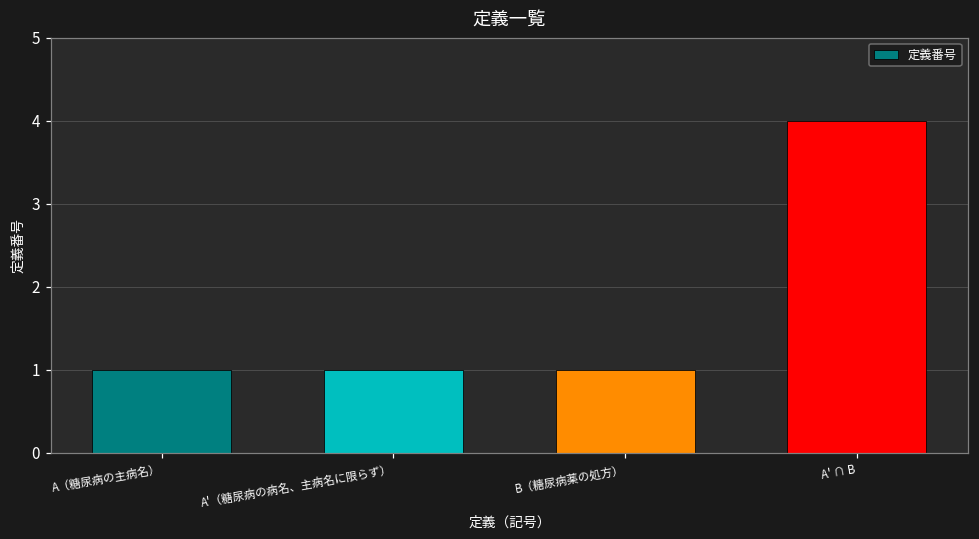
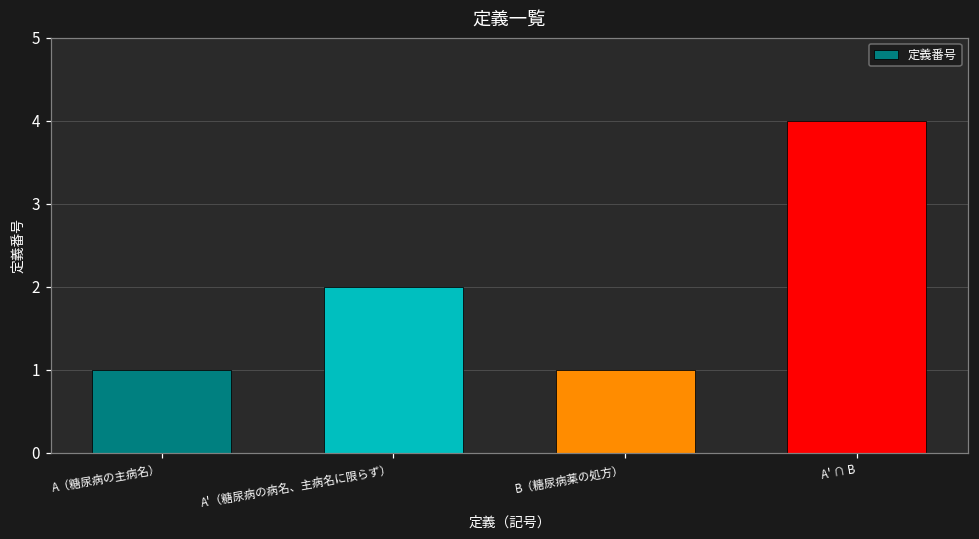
  {
    "A（糖尿病の主病名）": 1,
-   "A'（糖尿病の病名、主病名に限らず）": 1,
+   "A'（糖尿病の病名、主病名に限らず）": 2,
    "B（糖尿病薬の処方）": 1,
    "A' ∩ B": 4
  }
